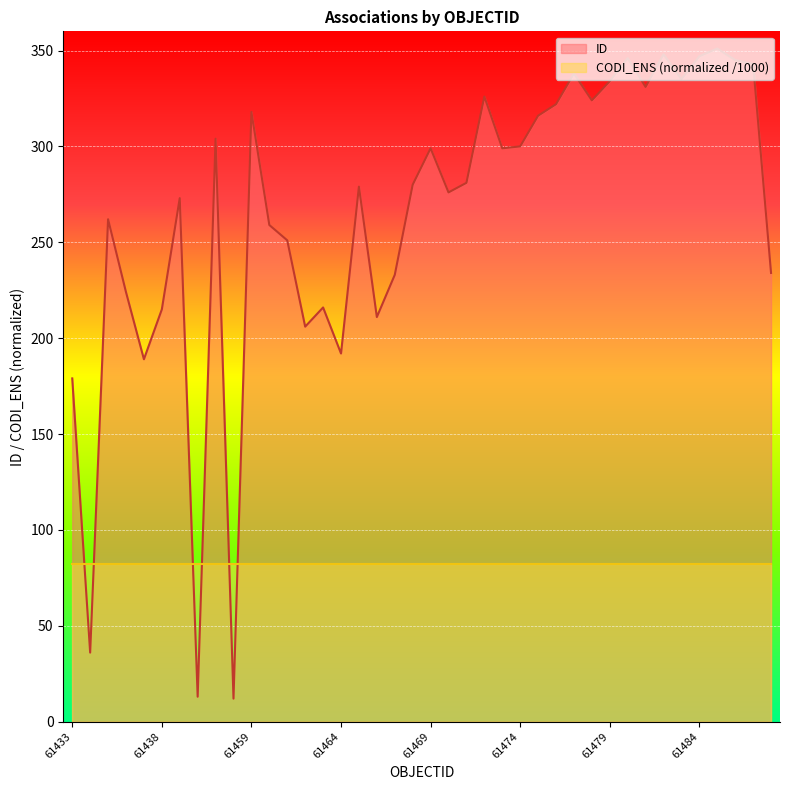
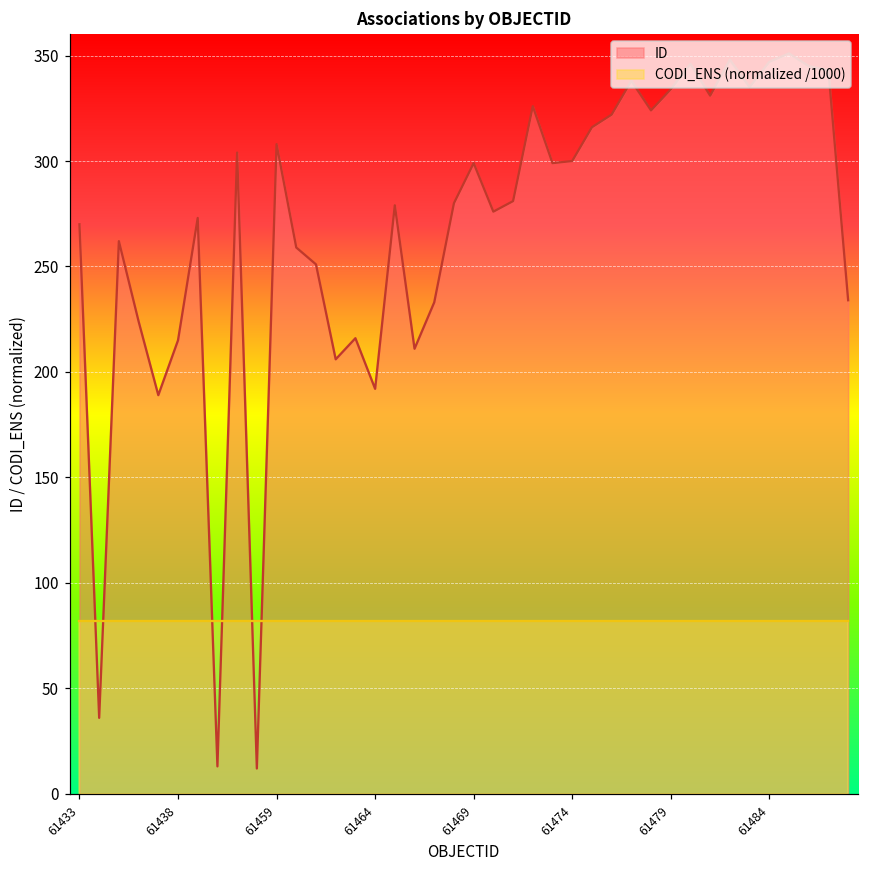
  {
    "ID": {
-     "61433": 179,
+     "61433": 270,
      "61438": 215,
-     "61459": 318,
+     "61459": 308,
      "61464": 192,
      "61469": 299,
      "61474": 300,
      "61479": 334
    },
    "CODI_ENS (normalized /1000)": {
      "61433": 82,
      "61438": 82,
      "61459": 82,
      "61464": 82,
      "61469": 82,
      "61474": 82,
      "61479": 82,
      "61484": 82
    }
  }
